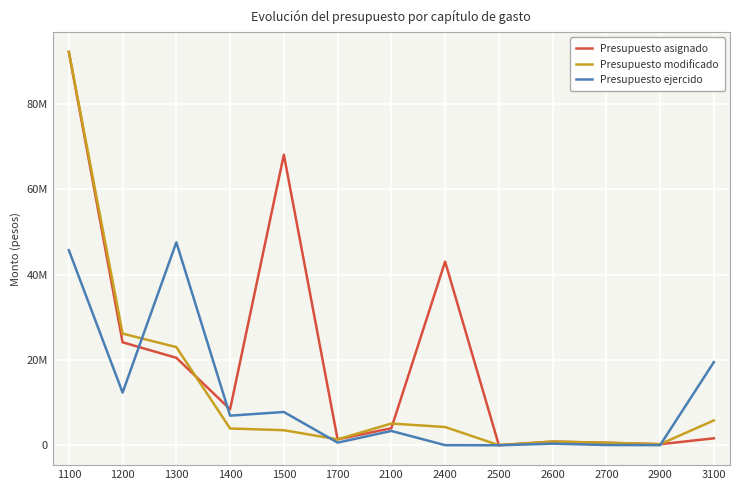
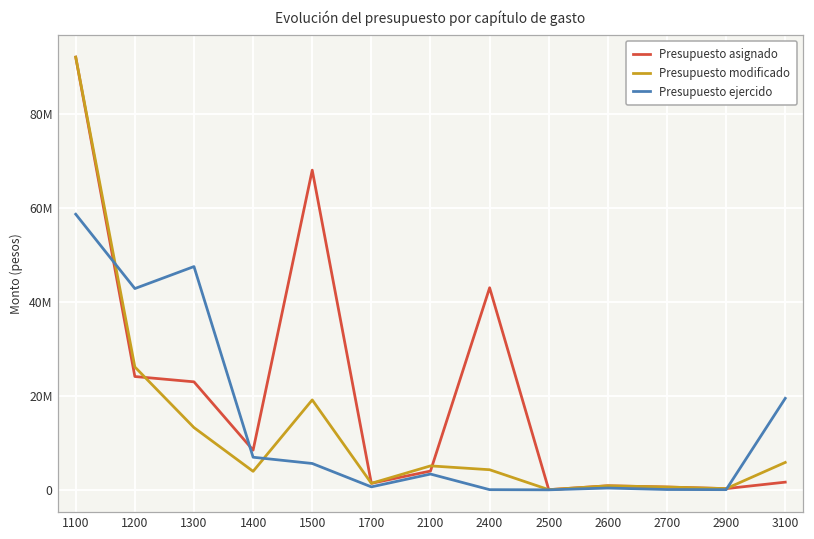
  {
    "Presupuesto asignado": {
      "1200": 24000000,
-     "1300": 21000000,
+     "1300": 23000000,
      "1400": 8000000,
      "1500": 68000000,
      "2100": 4000000,
      "2400": 43000000,
      "3100": 2000000
    },
    "Presupuesto modificado": {
      "1200": 26000000,
-     "1300": 23000000,
+     "1300": 13000000,
      "1400": 4000000,
-     "1500": 4000000,
+     "1500": 19000000,
      "2100": 5000000,
      "2400": 4000000,
      "3100": 6000000
    },
    "Presupuesto ejercido": {
-     "1100": 46000000,
-     "1200": 12000000,
+     "1100": 59000000,
+     "1200": 43000000,
      "1300": 48000000,
      "1400": 7000000,
-     "1500": 8000000,
+     "1500": 6000000,
      "1700": 1000000,
      "2100": 3000000,
      "3100": 20000000
    }
  }
